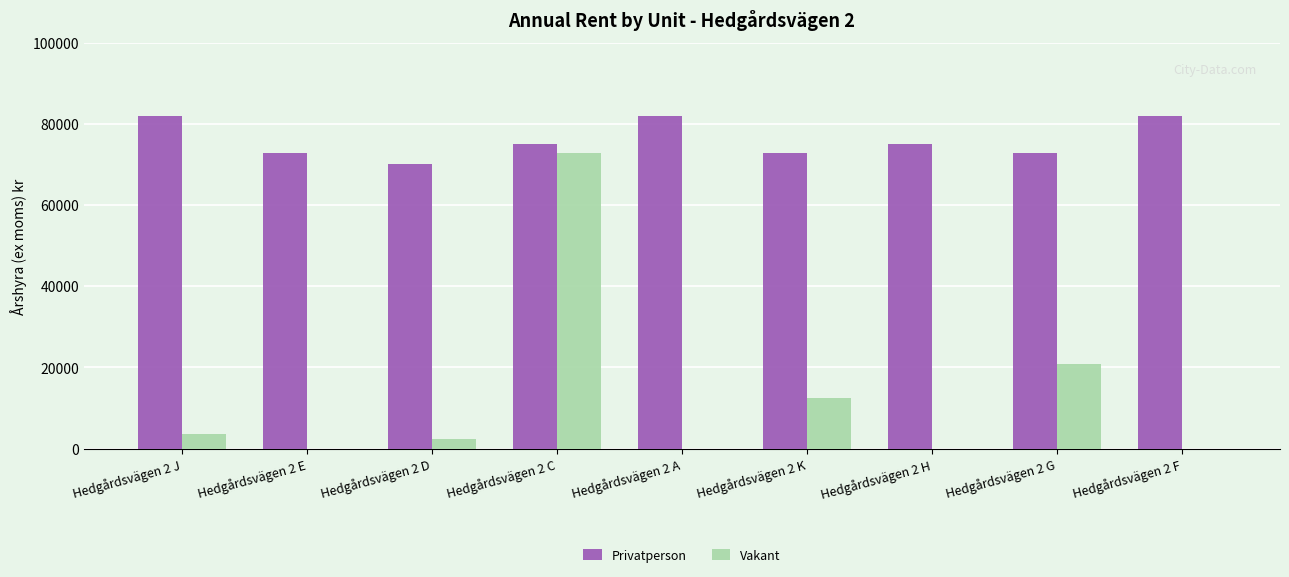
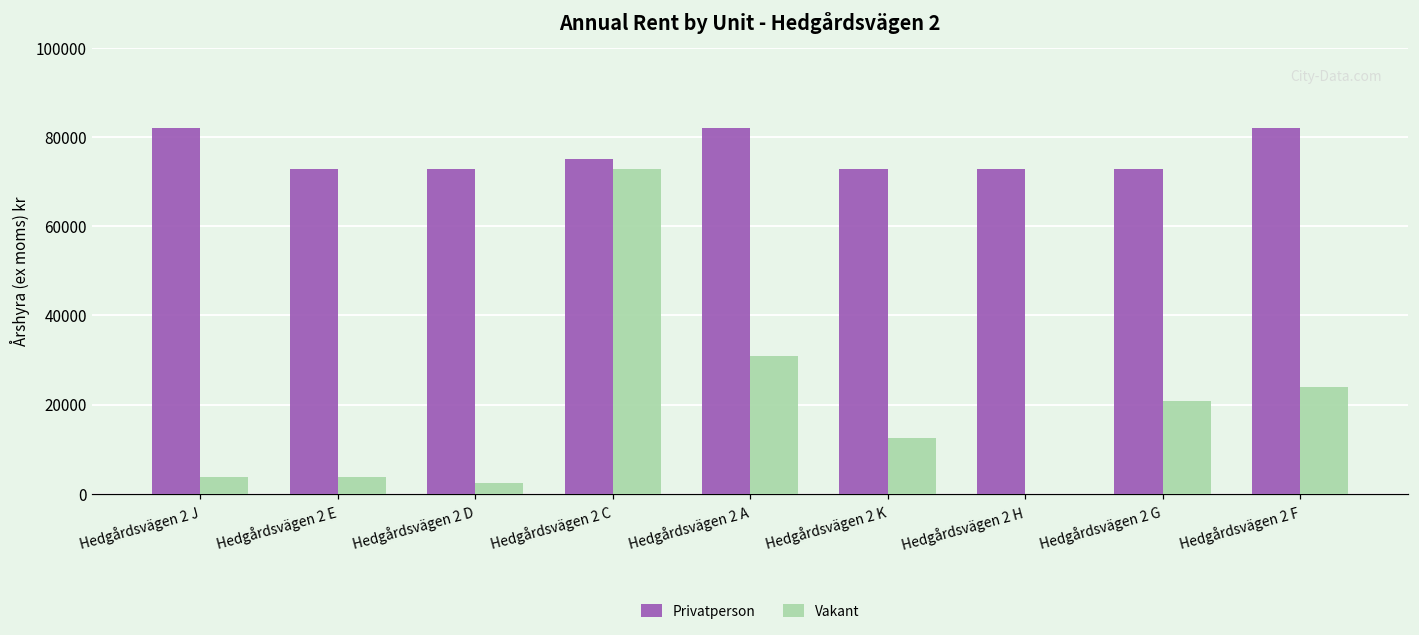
  {
    "Privatperson": {
      "Hedgårdsvägen 2 J": 82000,
      "Hedgårdsvägen 2 E": 73000,
-     "Hedgårdsvägen 2 D": 70000,
+     "Hedgårdsvägen 2 D": 73000,
      "Hedgårdsvägen 2 C": 75000,
      "Hedgårdsvägen 2 A": 82000,
      "Hedgårdsvägen 2 K": 73000,
-     "Hedgårdsvägen 2 H": 75000,
+     "Hedgårdsvägen 2 H": 73000,
      "Hedgårdsvägen 2 G": 73000,
      "Hedgårdsvägen 2 F": 82000
    },
    "Vakant": {
      "Hedgårdsvägen 2 J": 4000,
-     "Hedgårdsvägen 2 E": 0,
+     "Hedgårdsvägen 2 E": 4000,
      "Hedgårdsvägen 2 D": 2000,
      "Hedgårdsvägen 2 C": 73000,
-     "Hedgårdsvägen 2 A": 0,
+     "Hedgårdsvägen 2 A": 31000,
      "Hedgårdsvägen 2 K": 12000,
      "Hedgårdsvägen 2 H": 0,
      "Hedgårdsvägen 2 G": 21000,
-     "Hedgårdsvägen 2 F": 0
+     "Hedgårdsvägen 2 F": 24000
    }
  }
